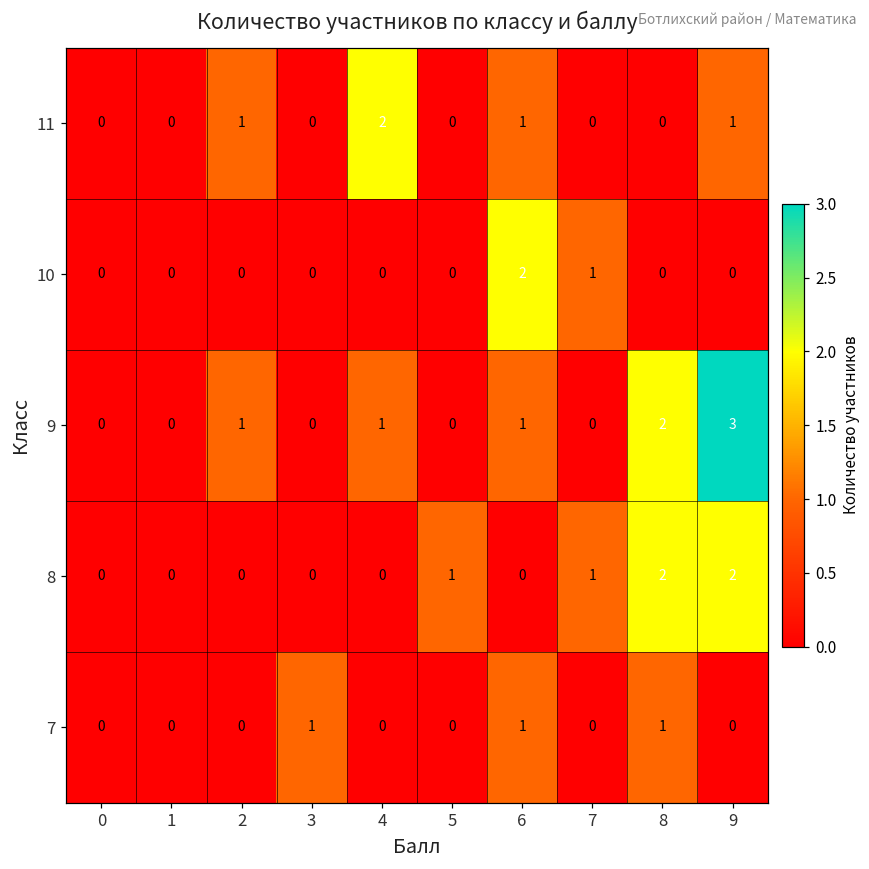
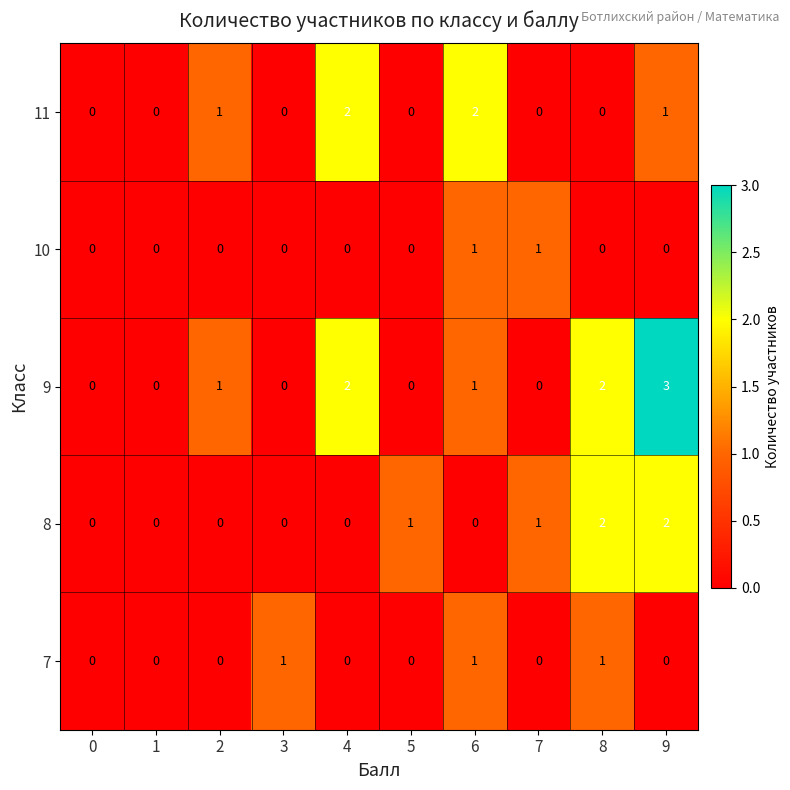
  {
    "11": {
      "0": 0,
      "1": 0,
      "2": 1,
      "3": 0,
      "4": 2,
      "5": 0,
-     "6": 1,
+     "6": 2,
      "7": 0,
      "8": 0,
      "9": 1
    },
    "10": {
      "0": 0,
      "1": 0,
      "2": 0,
      "3": 0,
      "4": 0,
      "5": 0,
-     "6": 2,
+     "6": 1,
      "7": 1,
      "8": 0,
      "9": 0
    },
    "9": {
      "0": 0,
      "1": 0,
      "2": 1,
      "3": 0,
-     "4": 1,
+     "4": 2,
      "5": 0,
      "6": 1,
      "7": 0,
      "8": 2,
      "9": 3
    },
    "8": {
      "0": 0,
      "1": 0,
      "2": 0,
      "3": 0,
      "4": 0,
      "5": 1,
      "6": 0,
      "7": 1,
      "8": 2,
      "9": 2
    },
    "7": {
      "0": 0,
      "1": 0,
      "2": 0,
      "3": 1,
      "4": 0,
      "5": 0,
      "6": 1,
      "7": 0,
      "8": 1,
      "9": 0
    }
  }
